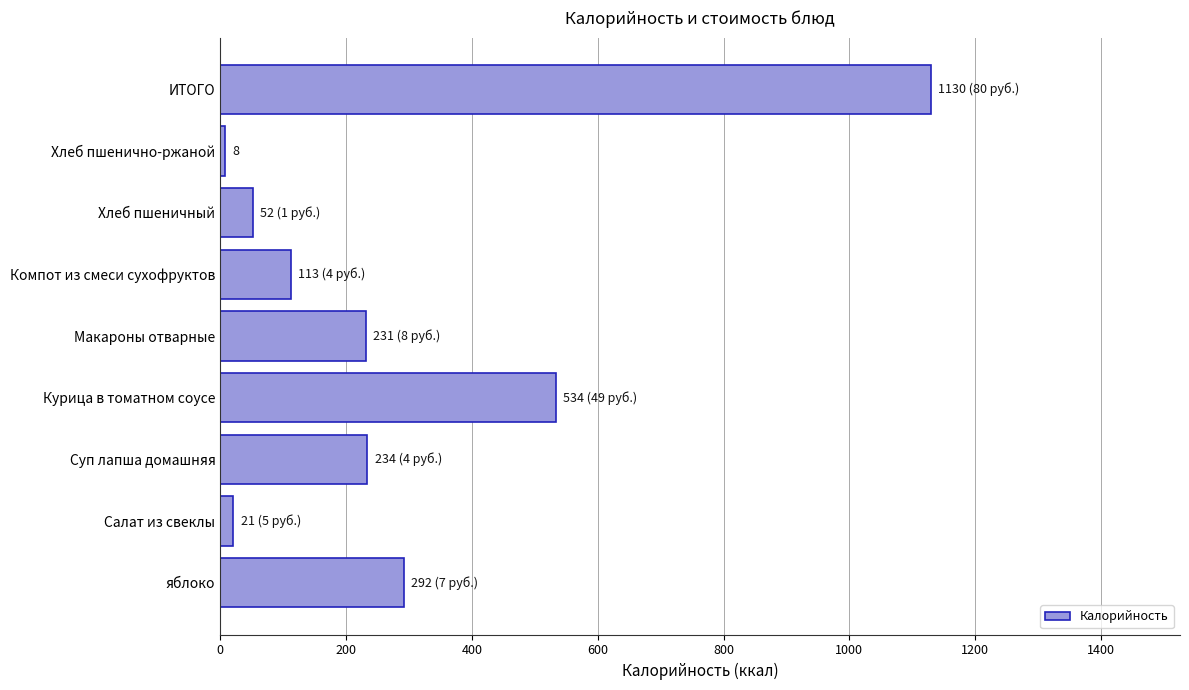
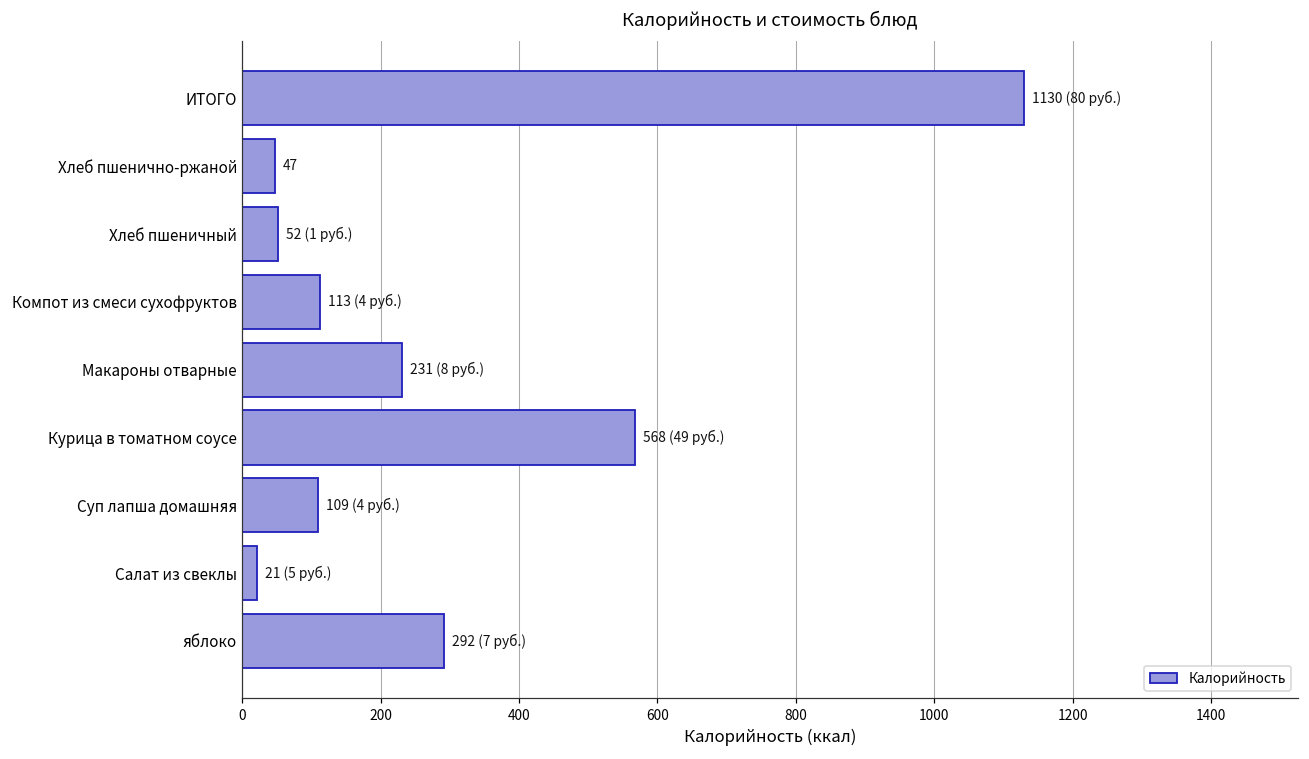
  {
    "ИТОГО": 1130,
-   "Хлеб пшенично-ржаной": 8,
+   "Хлеб пшенично-ржаной": 47,
    "Хлеб пшеничный": 52,
    "Компот из смеси сухофруктов": 113,
    "Макароны отварные": 231,
-   "Курица в томатном соусе": 534,
-   "Суп лапша домашняя": 234,
+   "Курица в томатном соусе": 568,
+   "Суп лапша домашняя": 109,
    "Салат из свеклы": 21,
    "яблоко": 292
  }
